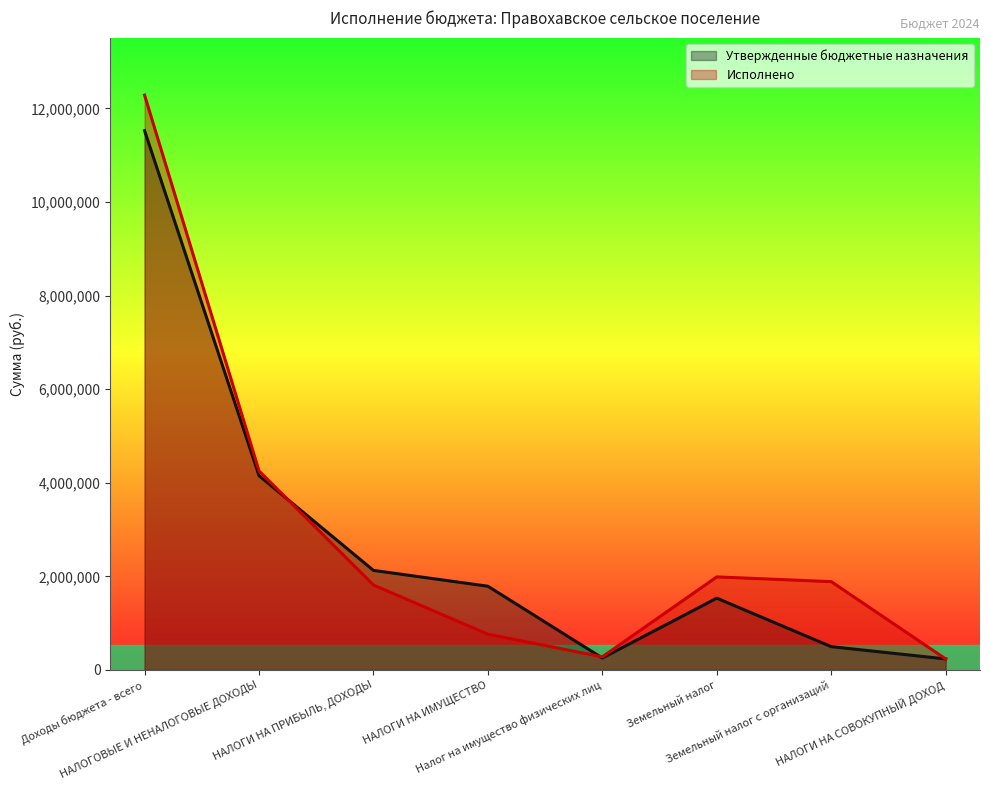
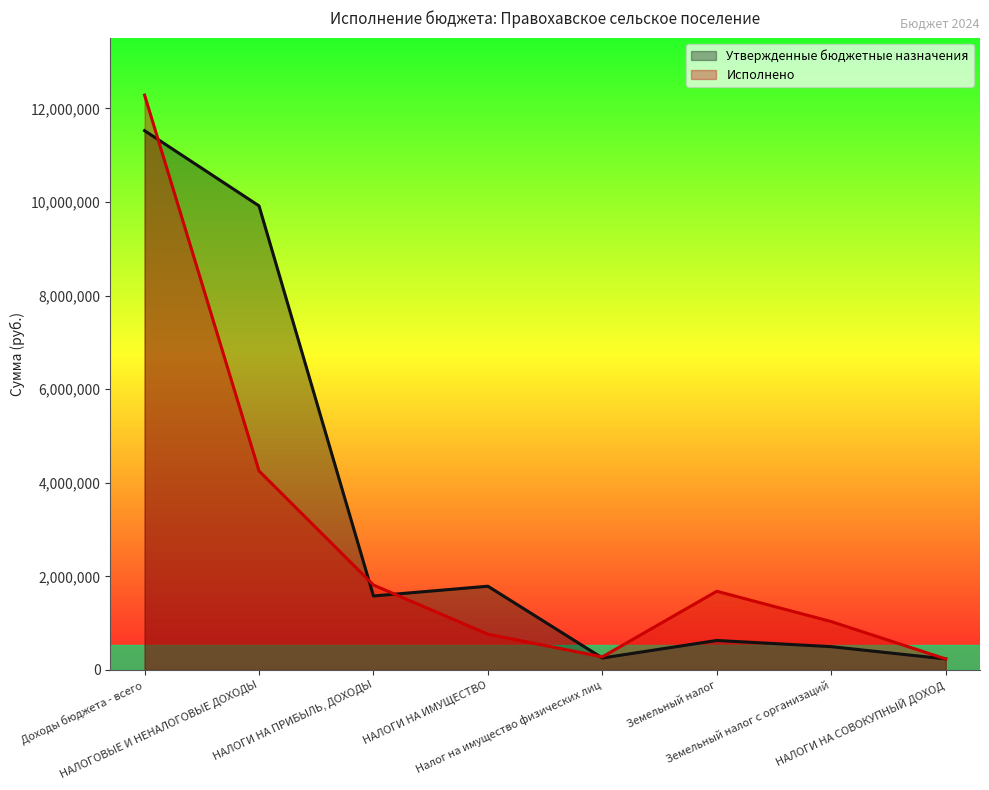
  {
    "Утвержденные бюджетные назначения": {
      "Доходы бюджета - всего": "11,500,000",
-     "НАЛОГОВЫЕ И НЕНАЛОГОВЫЕ ДОХОДЫ": "4,200,000",
-     "НАЛОГИ НА ПРИБЫЛЬ, ДОХОДЫ": "2,100,000",
+     "НАЛОГОВЫЕ И НЕНАЛОГОВЫЕ ДОХОДЫ": "9,900,000",
+     "НАЛОГИ НА ПРИБЫЛЬ, ДОХОДЫ": "1,600,000",
      "НАЛОГИ НА ИМУЩЕСТВО": "1,800,000",
-     "Земельный налог": "1,500,000"
+     "Земельный налог": "600,000"
    },
    "Исполнено": {
      "Доходы бюджета - всего": "12,300,000",
      "НАЛОГОВЫЕ И НЕНАЛОГОВЫЕ ДОХОДЫ": "4,300,000",
      "НАЛОГИ НА ПРИБЫЛЬ, ДОХОДЫ": "1,800,000",
      "НАЛОГИ НА ИМУЩЕСТВО": "800,000",
-     "Земельный налог": "2,000,000",
-     "Земельный налог с организаций": "1,900,000"
+     "Земельный налог": "1,700,000",
+     "Земельный налог с организаций": "1,000,000"
    }
  }
